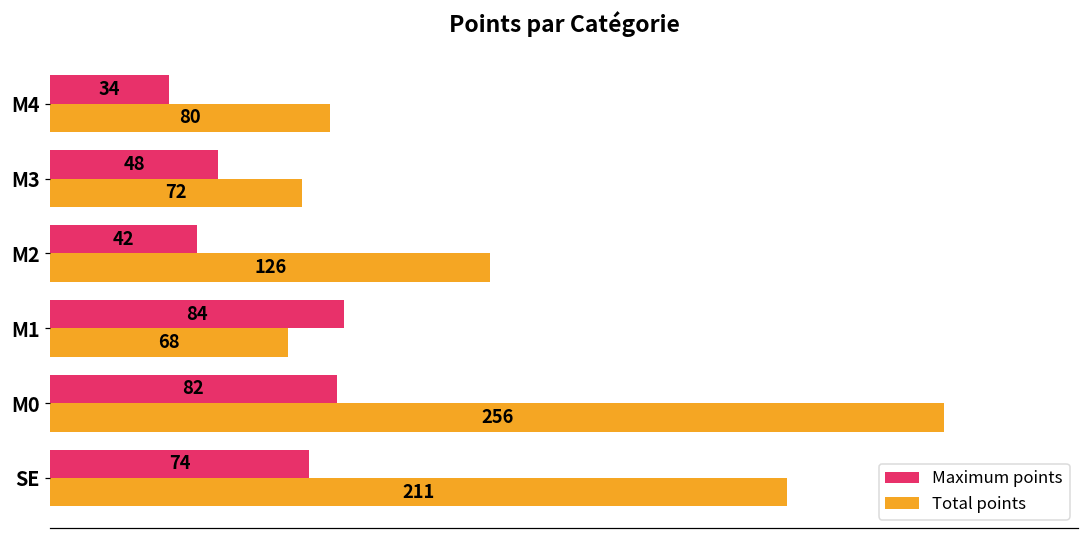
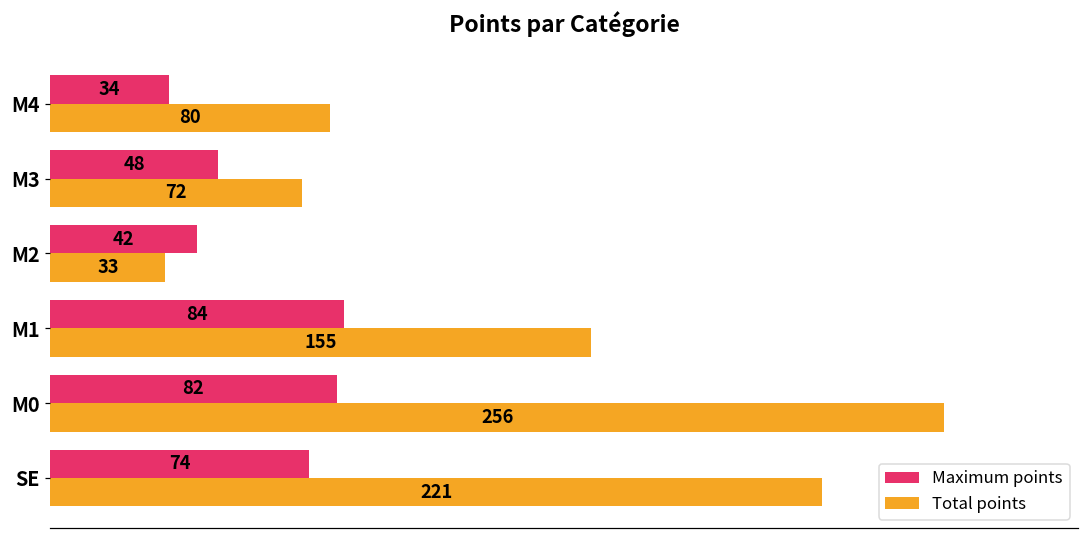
  {
    "Maximum points": {
      "M4": 34,
      "M3": 48,
      "M2": 42,
      "M1": 84,
      "M0": 82,
      "SE": 74
    },
    "Total points": {
      "M4": 80,
      "M3": 72,
-     "M2": 126,
-     "M1": 68,
+     "M2": 33,
+     "M1": 155,
      "M0": 256,
-     "SE": 211
+     "SE": 221
    }
  }
